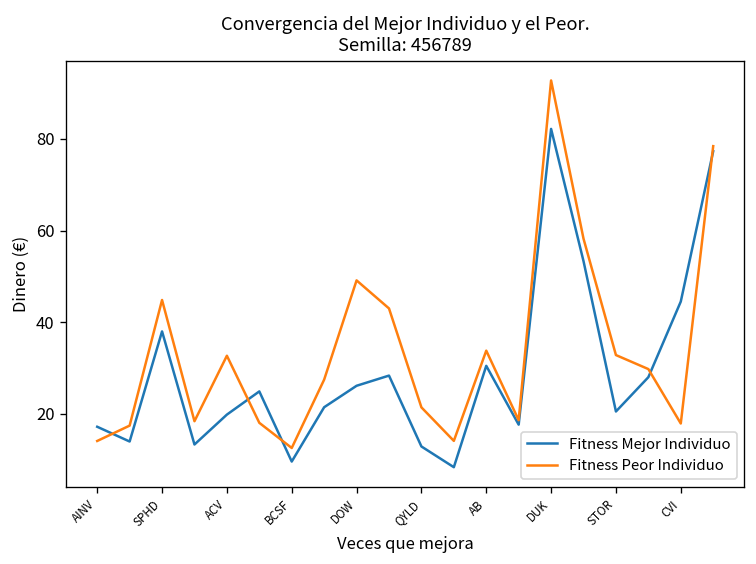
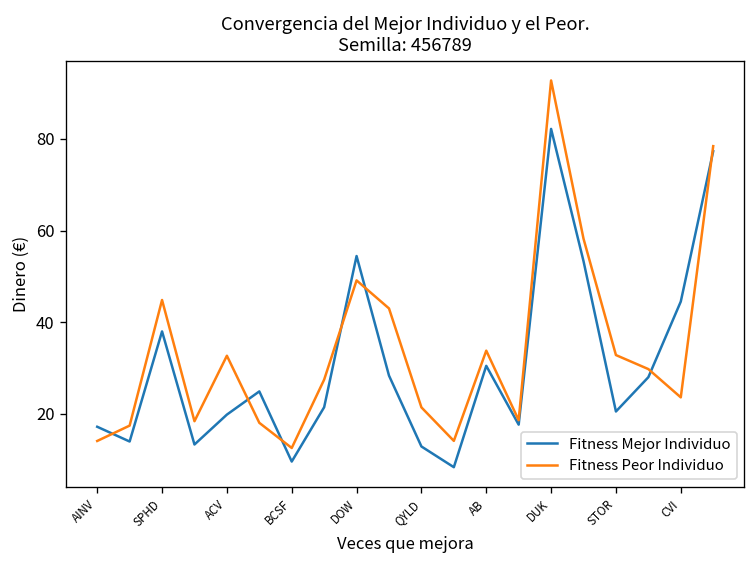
  {
    "Fitness Mejor Individuo": {
      "AINV": 17,
      "SPHD": 38,
      "ACV": 20,
      "BCSF": 10,
-     "DOW": 26,
+     "DOW": 54,
      "QYLD": 13,
      "AB": 30,
      "DUK": 82,
      "STOR": 21,
      "CVI": 45
    },
    "Fitness Peor Individuo": {
      "AINV": 14,
      "SPHD": 45,
      "ACV": 33,
      "BCSF": 13,
      "DOW": 49,
      "QYLD": 21,
      "AB": 34,
      "DUK": 93,
      "STOR": 33,
-     "CVI": 18
+     "CVI": 24
    }
  }
